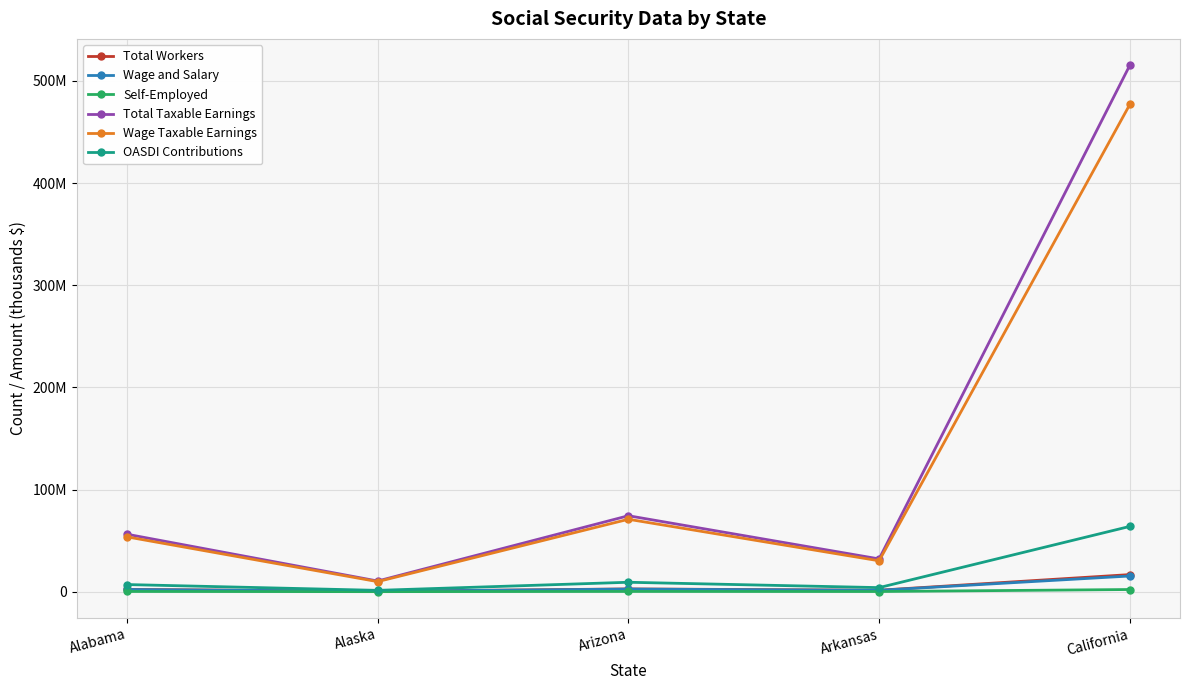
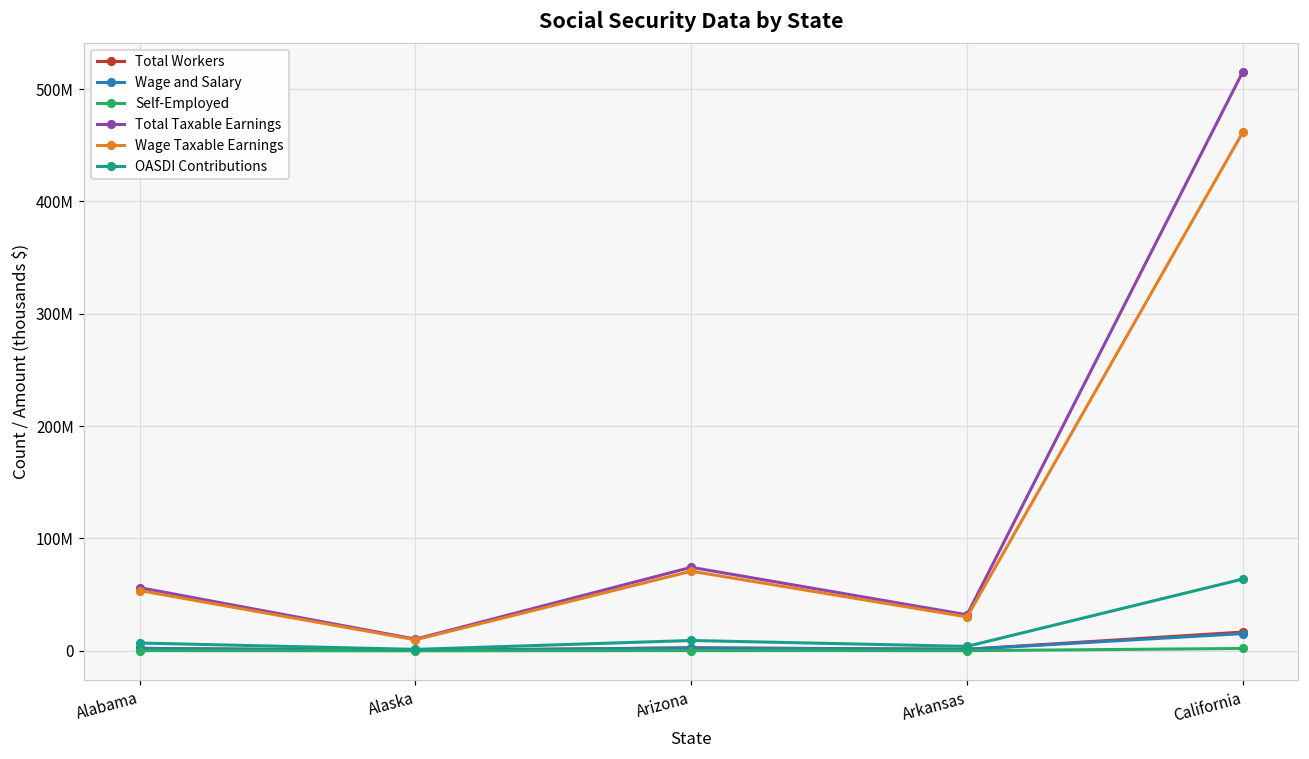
  {
    "Total Taxable Earnings": {
      "Alabama": 56000000,
      "Arizona": 74000000,
      "California": 515000000
    },
    "Wage Taxable Earnings": {
      "Alabama": 54000000,
      "Arizona": 71000000,
-     "California": 477000000
+     "California": 462000000
    }
  }
